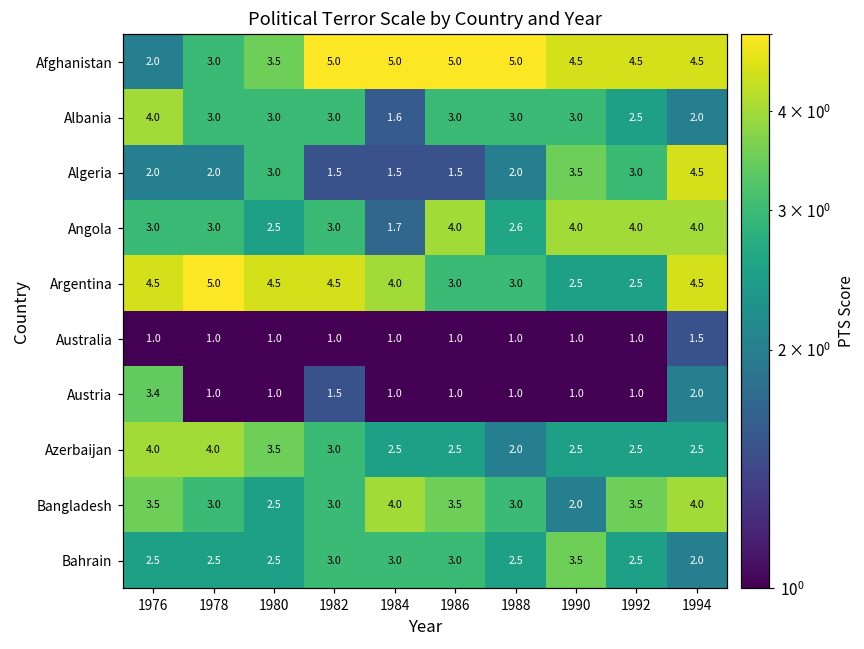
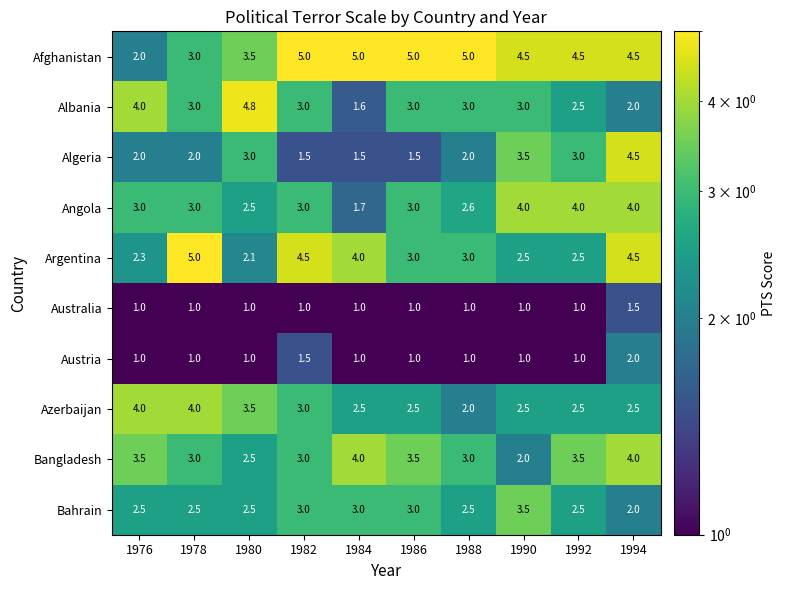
  {
    "Afghanistan": {
      "1976": 2.0,
      "1978": 3.0,
      "1980": 3.5,
      "1982": 5.0,
      "1984": 5.0,
      "1986": 5.0,
      "1988": 5.0,
      "1990": 4.5,
      "1992": 4.5,
      "1994": 4.5
    },
    "Albania": {
      "1976": 4.0,
      "1978": 3.0,
-     "1980": 3.0,
+     "1980": 4.8,
      "1982": 3.0,
      "1984": 1.6,
      "1986": 3.0,
      "1988": 3.0,
      "1990": 3.0,
      "1992": 2.5,
      "1994": 2.0
    },
    "Algeria": {
      "1976": 2.0,
      "1978": 2.0,
      "1980": 3.0,
      "1982": 1.5,
      "1984": 1.5,
      "1986": 1.5,
      "1988": 2.0,
      "1990": 3.5,
      "1992": 3.0,
      "1994": 4.5
    },
    "Angola": {
      "1976": 3.0,
      "1978": 3.0,
      "1980": 2.5,
      "1982": 3.0,
      "1984": 1.7,
-     "1986": 4.0,
+     "1986": 3.0,
      "1988": 2.6,
      "1990": 4.0,
      "1992": 4.0,
      "1994": 4.0
    },
    "Argentina": {
-     "1976": 4.5,
+     "1976": 2.3,
      "1978": 5.0,
-     "1980": 4.5,
+     "1980": 2.1,
      "1982": 4.5,
      "1984": 4.0,
      "1986": 3.0,
      "1988": 3.0,
      "1990": 2.5,
      "1992": 2.5,
      "1994": 4.5
    },
    "Australia": {
      "1976": 1.0,
      "1978": 1.0,
      "1980": 1.0,
      "1982": 1.0,
      "1984": 1.0,
      "1986": 1.0,
      "1988": 1.0,
      "1990": 1.0,
      "1992": 1.0,
      "1994": 1.5
    },
    "Austria": {
-     "1976": 3.4,
+     "1976": 1.0,
      "1978": 1.0,
      "1980": 1.0,
      "1982": 1.5,
      "1984": 1.0,
      "1986": 1.0,
      "1988": 1.0,
      "1990": 1.0,
      "1992": 1.0,
      "1994": 2.0
    },
    "Azerbaijan": {
      "1976": 4.0,
      "1978": 4.0,
      "1980": 3.5,
      "1982": 3.0,
      "1984": 2.5,
      "1986": 2.5,
      "1988": 2.0,
      "1990": 2.5,
      "1992": 2.5,
      "1994": 2.5
    },
    "Bangladesh": {
      "1976": 3.5,
      "1978": 3.0,
      "1980": 2.5,
      "1982": 3.0,
      "1984": 4.0,
      "1986": 3.5,
      "1988": 3.0,
      "1990": 2.0,
      "1992": 3.5,
      "1994": 4.0
    },
    "Bahrain": {
      "1976": 2.5,
      "1978": 2.5,
      "1980": 2.5,
      "1982": 3.0,
      "1984": 3.0,
      "1986": 3.0,
      "1988": 2.5,
      "1990": 3.5,
      "1992": 2.5,
      "1994": 2.0
    }
  }
